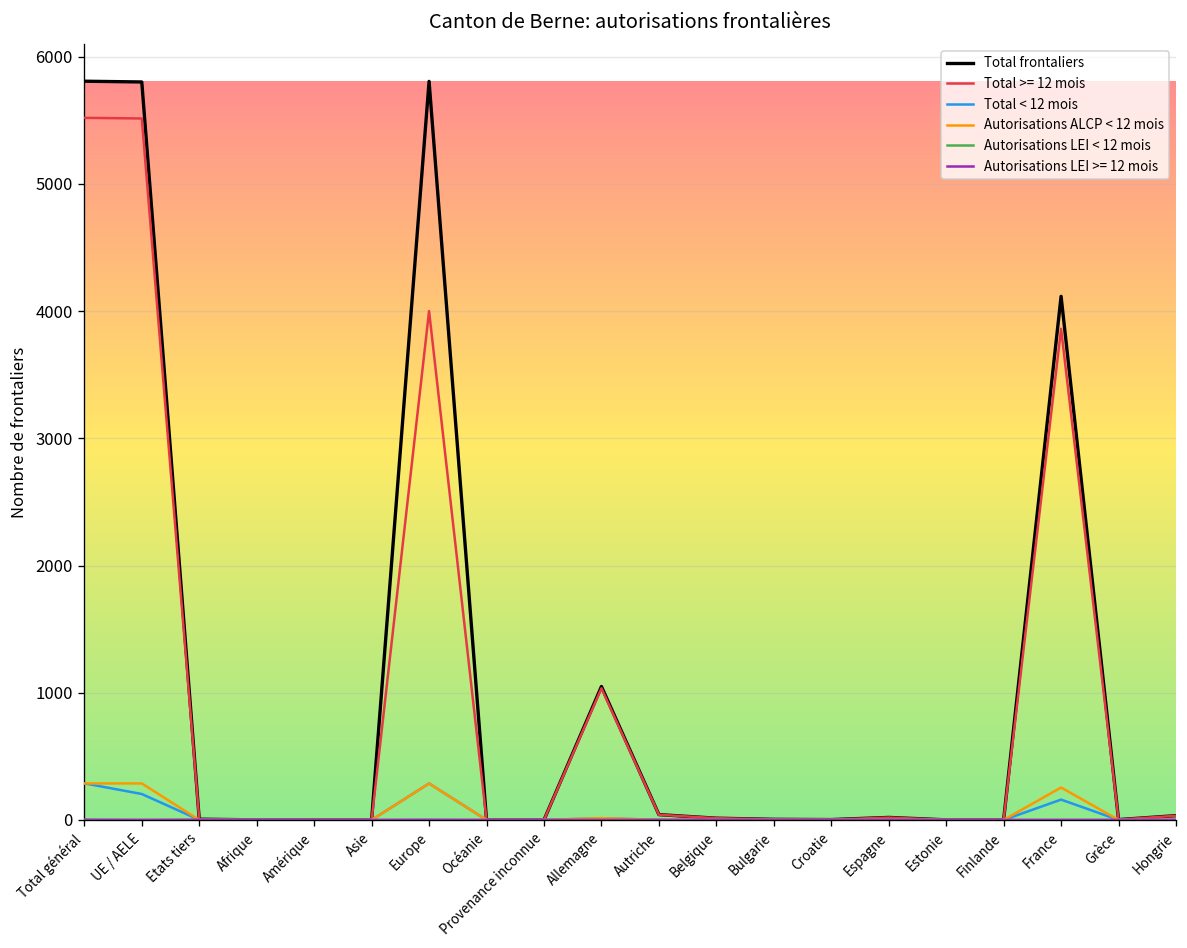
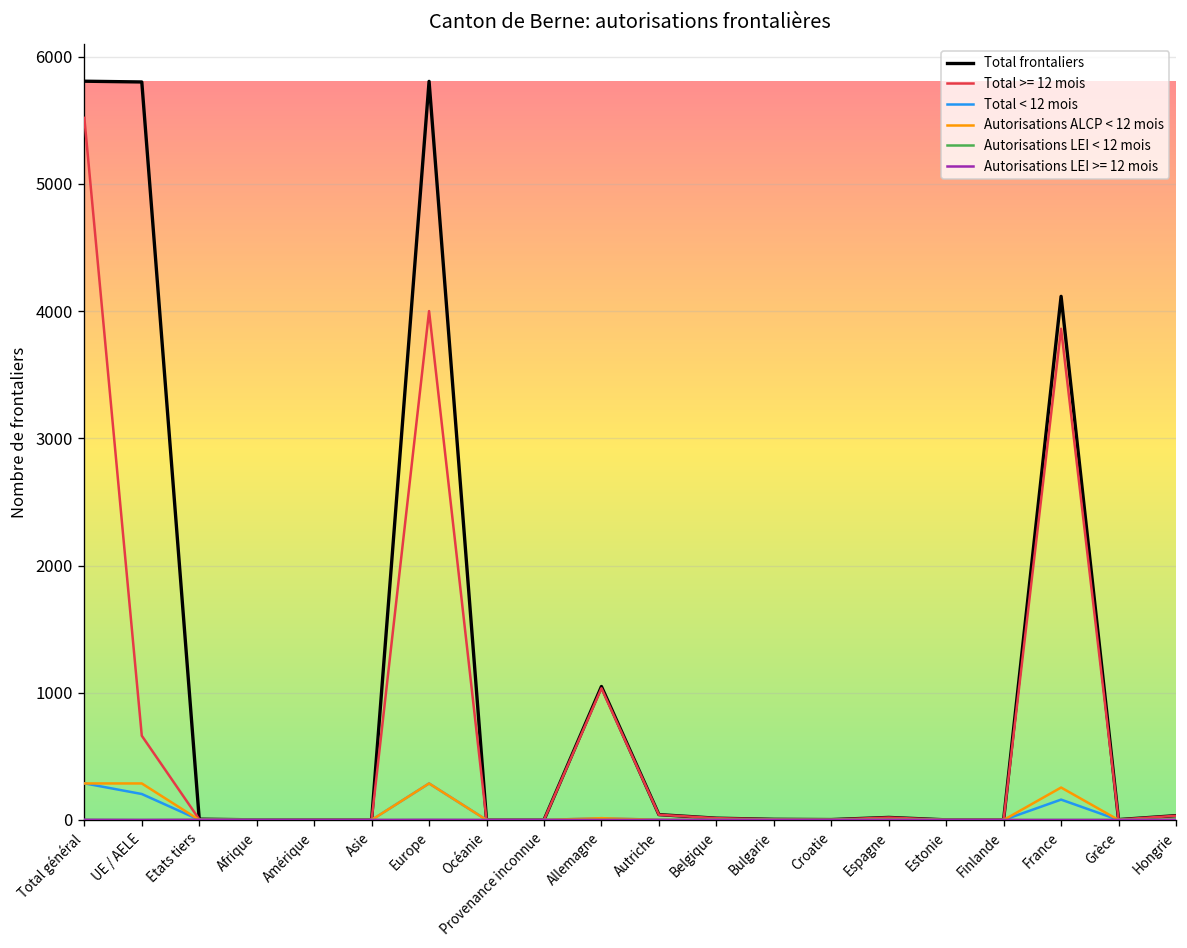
  {
    "Total frontaliers": {
      "Total général": 5810,
      "UE / AELE": 5800,
      "Europe": 5810,
      "France": 4120
    },
    "Total >= 12 mois": {
      "Total général": 5520,
-     "UE / AELE": 5510,
+     "UE / AELE": 660,
      "Europe": 4000,
      "France": 3860
    },
    "Total < 12 mois": {
      "UE / AELE": 200,
      "France": 160
    },
    "Autorisations ALCP < 12 mois": {
      "UE / AELE": 290,
      "France": 260
    },
    "Autorisations LEI >= 12 mois": {
      "Total général": 0,
      "UE / AELE": 0,
      "Europe": 0,
      "France": 0
    }
  }
